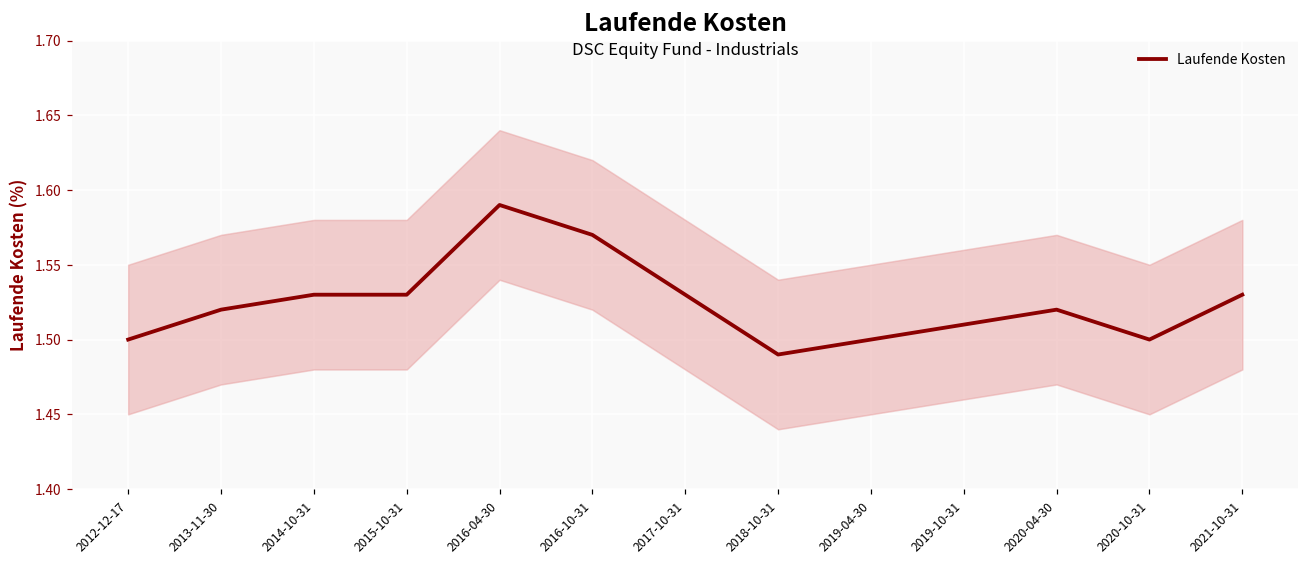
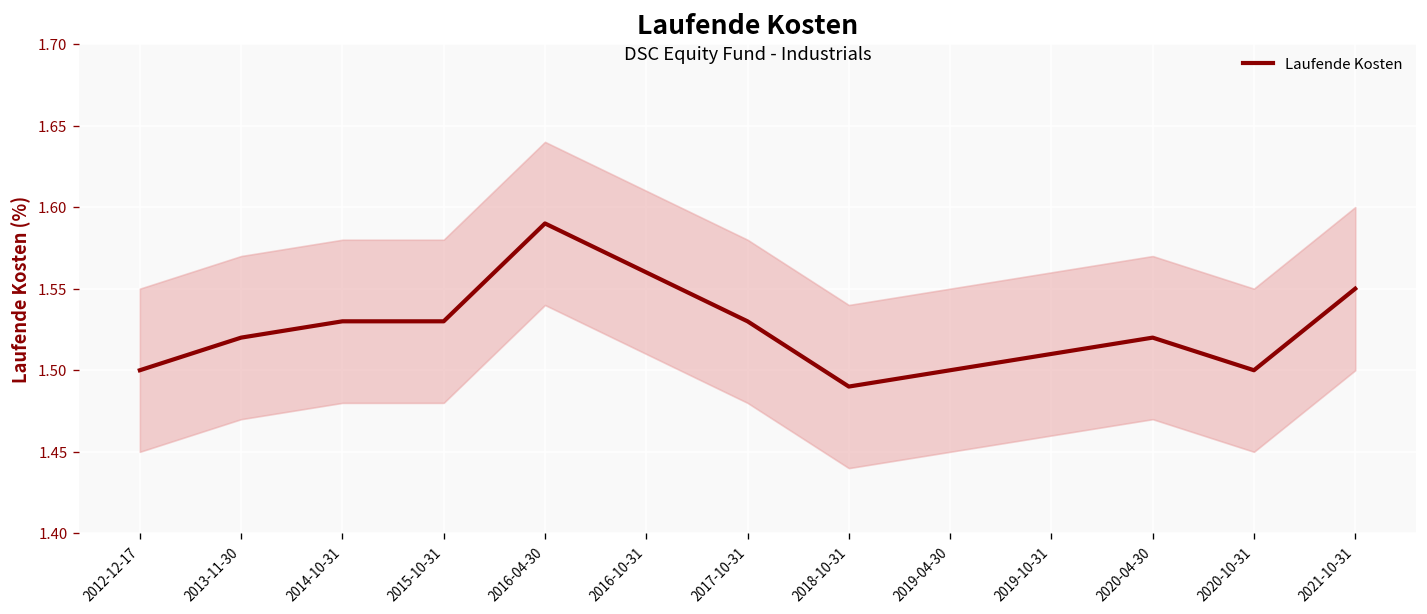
  {
    "Laufende Kosten": {
      "2012-12-17": 1.50,
      "2013-11-30": 1.52,
      "2014-10-31": 1.53,
      "2015-10-31": 1.53,
      "2016-04-30": 1.59,
-     "2016-10-31": 1.57,
+     "2016-10-31": 1.56,
      "2017-10-31": 1.53,
      "2018-10-31": 1.49,
      "2019-04-30": 1.50,
      "2019-10-31": 1.51,
      "2020-04-30": 1.52,
      "2020-10-31": 1.50,
-     "2021-10-31": 1.53
+     "2021-10-31": 1.55
    }
  }
